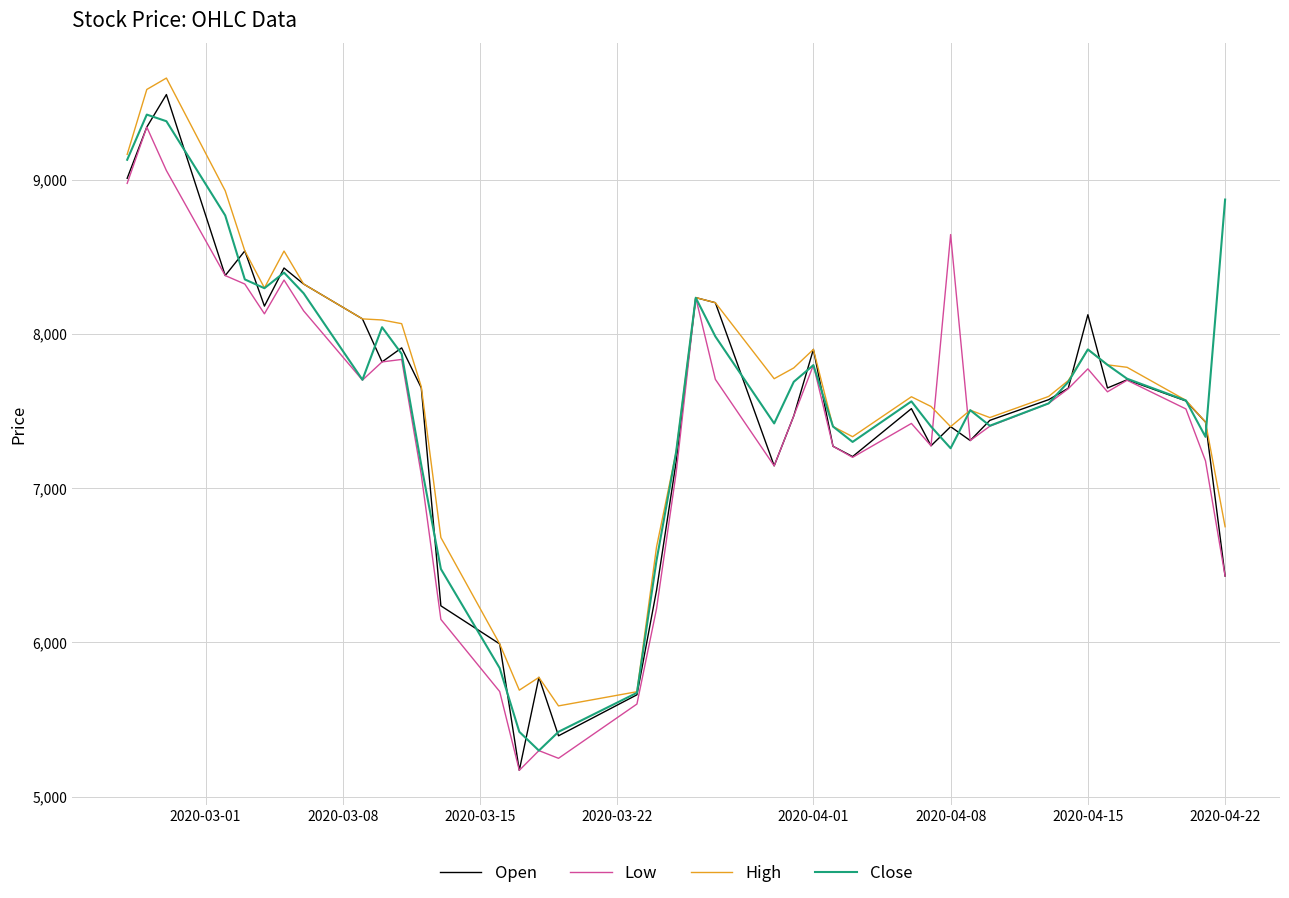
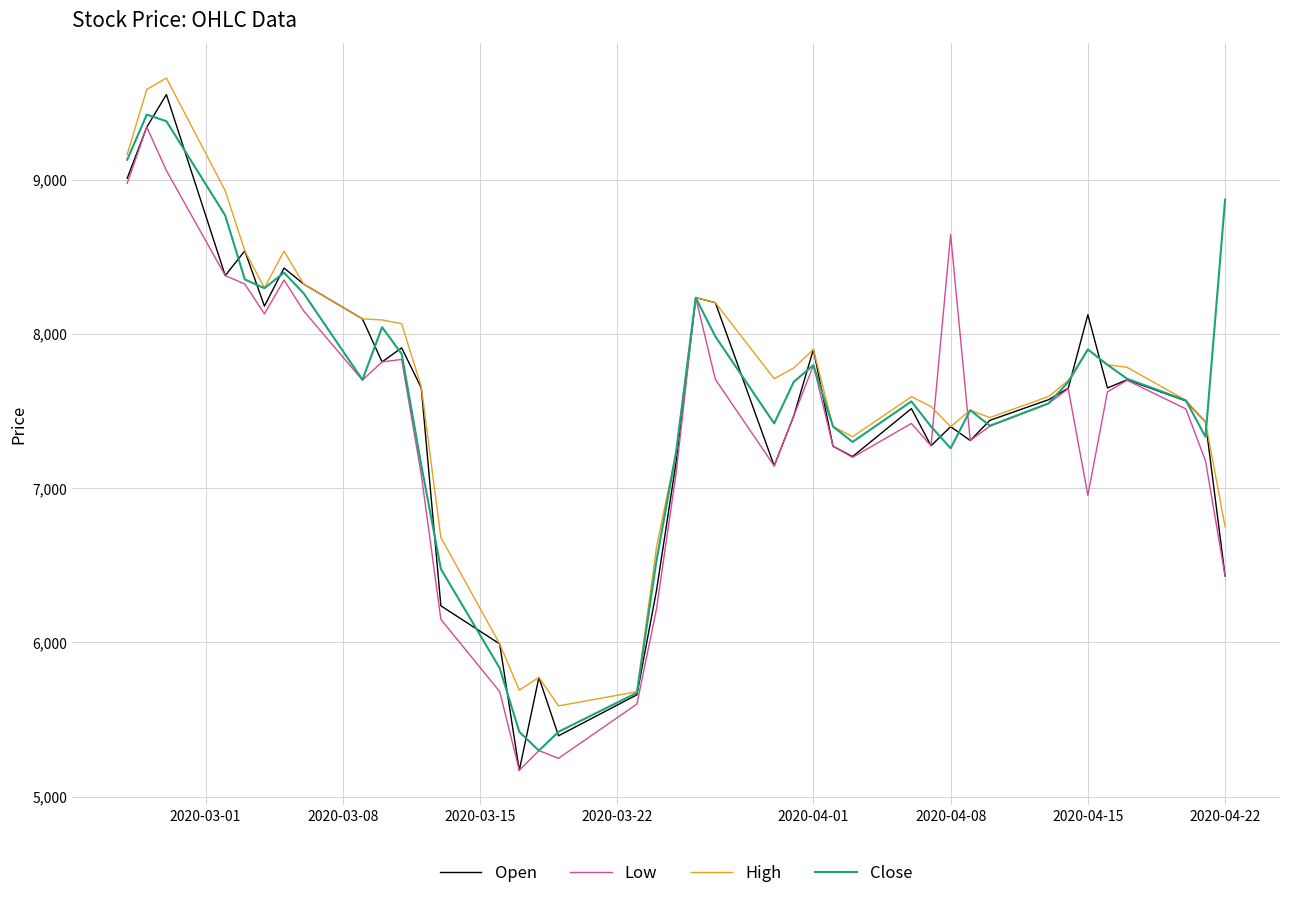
  {
    "Open": {
      "2020-04-15": "8,130"
    },
    "Low": {
      "2020-04-08": "8,650",
-     "2020-04-15": "7,770"
+     "2020-04-15": "6,950"
    },
    "High": {
      "2020-04-22": "6,750"
    },
    "Close": {
      "2020-04-08": "7,260",
      "2020-04-22": "8,870"
    }
  }
